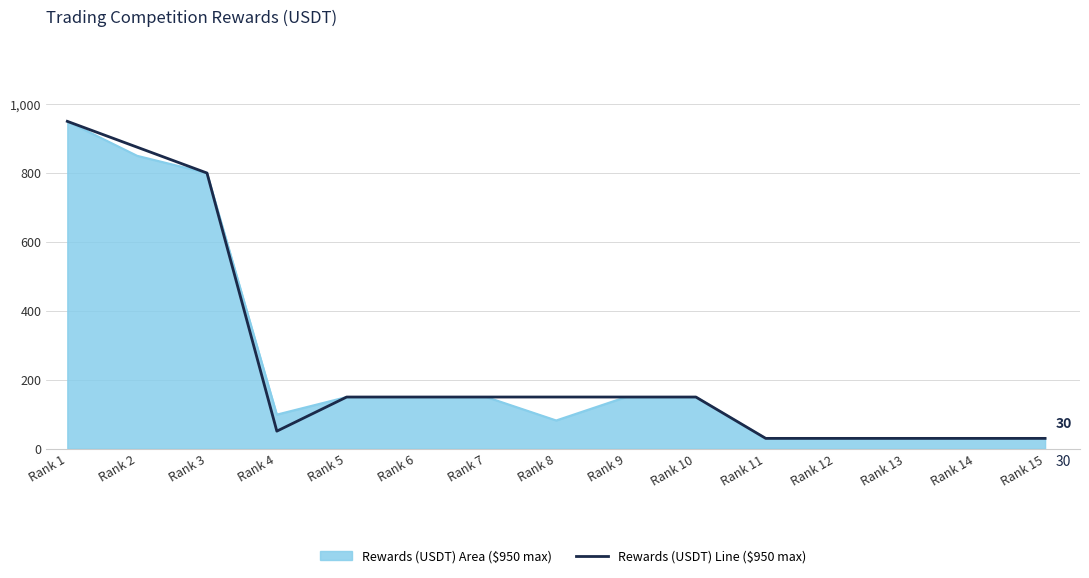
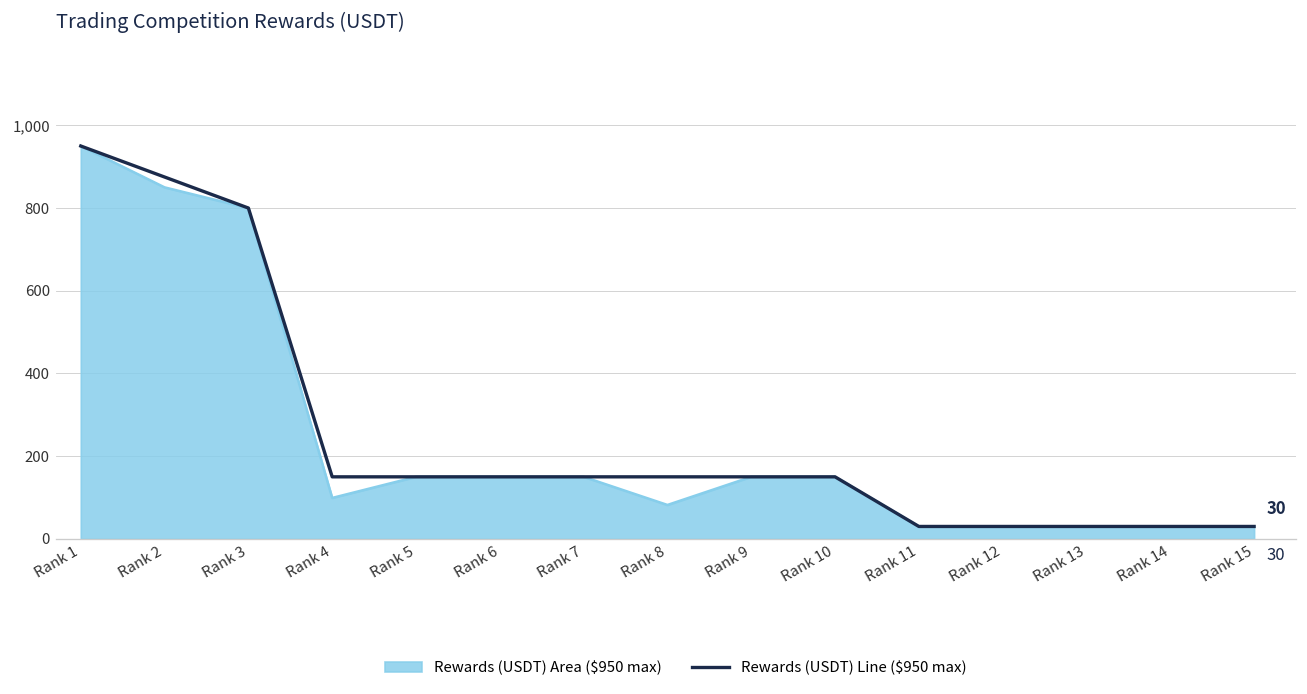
  {
    "Rewards (USDT) Area ($950 max)": {
      "Rank 2": 850,
      "Rank 4": 100,
      "Rank 8": 80
    },
    "Rewards (USDT) Line ($950 max)": {
      "Rank 2": 880,
-     "Rank 4": 50,
+     "Rank 4": 150,
      "Rank 8": 150
    }
  }
